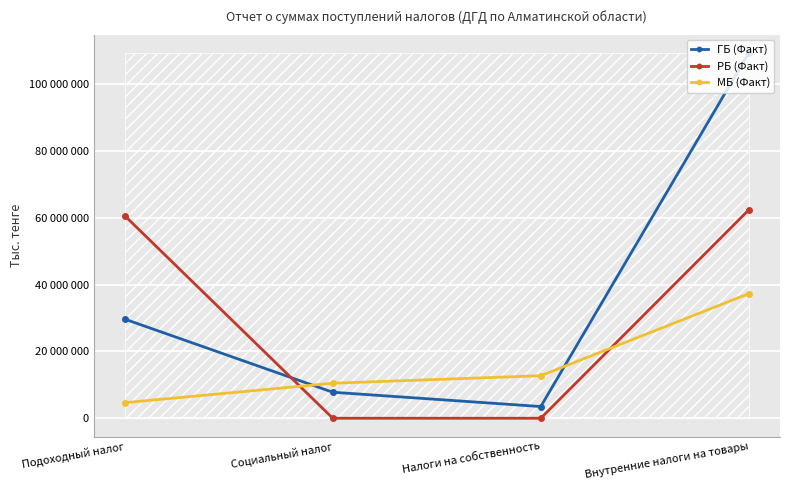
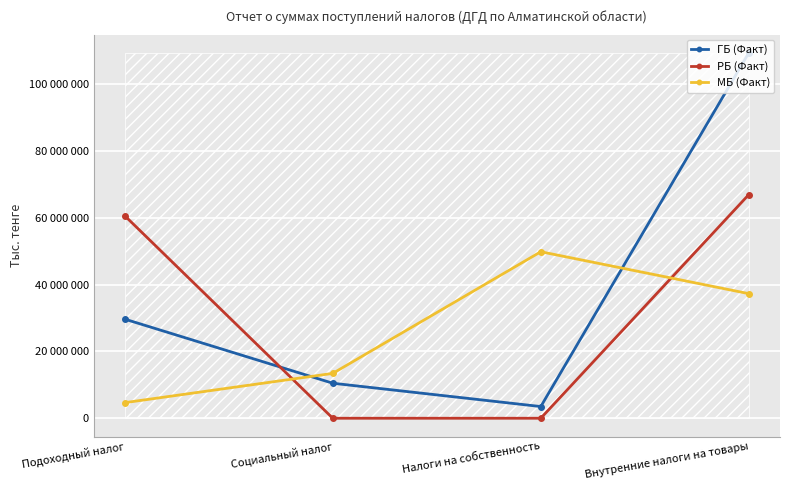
  {
    "ГБ (Факт)": {
      "Подоходный налог": 30000000,
-     "Социальный налог": 8000000,
+     "Социальный налог": 10000000,
      "Налоги на собственность": 3000000
    },
    "РБ (Факт)": {
      "Подоходный налог": 61000000,
      "Социальный налог": 0,
      "Налоги на собственность": 0,
-     "Внутренние налоги на товары": 62000000
+     "Внутренние налоги на товары": 67000000
    },
    "МБ (Факт)": {
      "Подоходный налог": 5000000,
-     "Социальный налог": 10000000,
-     "Налоги на собственность": 13000000,
+     "Социальный налог": 13000000,
+     "Налоги на собственность": 50000000,
      "Внутренние налоги на товары": 37000000
    }
  }
